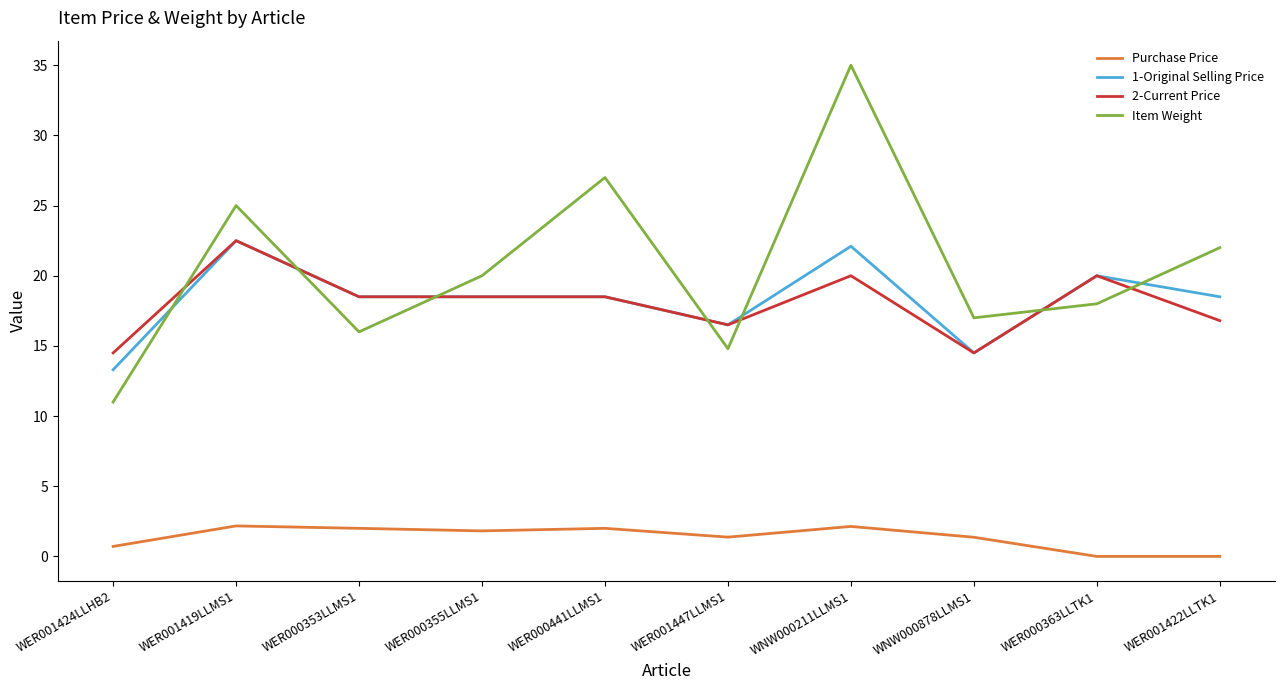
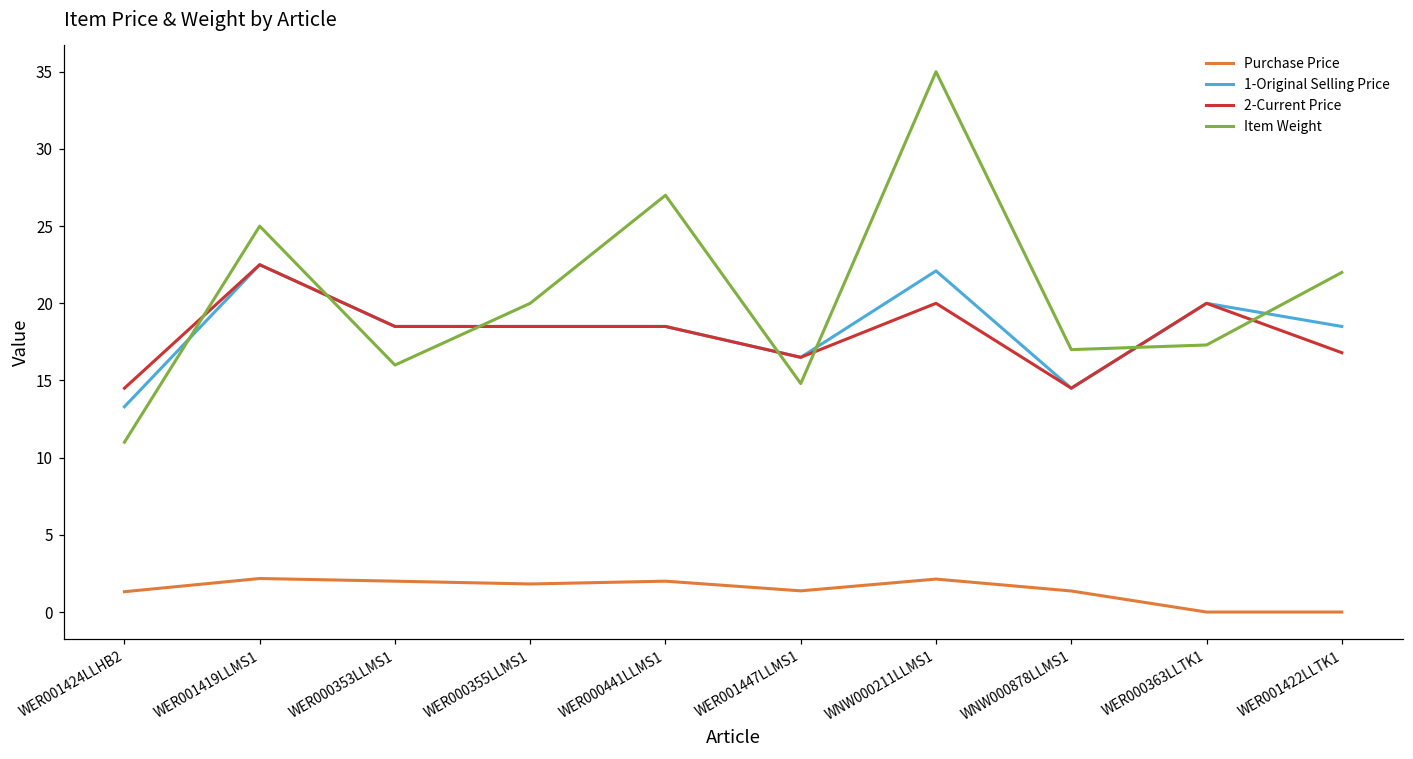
  {
    "Purchase Price": {
-     "WER001424LLHB2": 0.7,
+     "WER001424LLHB2": 1.3,
      "WER001419LLMS1": 2.2,
      "WER000353LLMS1": 2.0,
      "WER000355LLMS1": 1.8,
      "WER000441LLMS1": 2.0,
      "WER001447LLMS1": 1.4,
      "WNW000211LLMS1": 2.1,
      "WNW000878LLMS1": 1.4,
      "WER000363LLTK1": 0.0,
      "WER001422LLTK1": 0.0
    },
    "1-Original Selling Price": {
      "WER001424LLHB2": 13.3,
      "WNW000211LLMS1": 22.1,
      "WER001422LLTK1": 18.5
    },
    "2-Current Price": {
      "WER001424LLHB2": 14.5,
      "WNW000211LLMS1": 20.0,
      "WER001422LLTK1": 16.8
    },
    "Item Weight": {
      "WER001424LLHB2": 11.0,
      "WER001419LLMS1": 25.0,
      "WER000353LLMS1": 16.0,
      "WER000355LLMS1": 20.0,
      "WER000441LLMS1": 27.0,
      "WER001447LLMS1": 14.8,
      "WNW000211LLMS1": 35.0,
      "WNW000878LLMS1": 17.0,
-     "WER000363LLTK1": 18.0,
+     "WER000363LLTK1": 17.3,
      "WER001422LLTK1": 22.0
    }
  }
